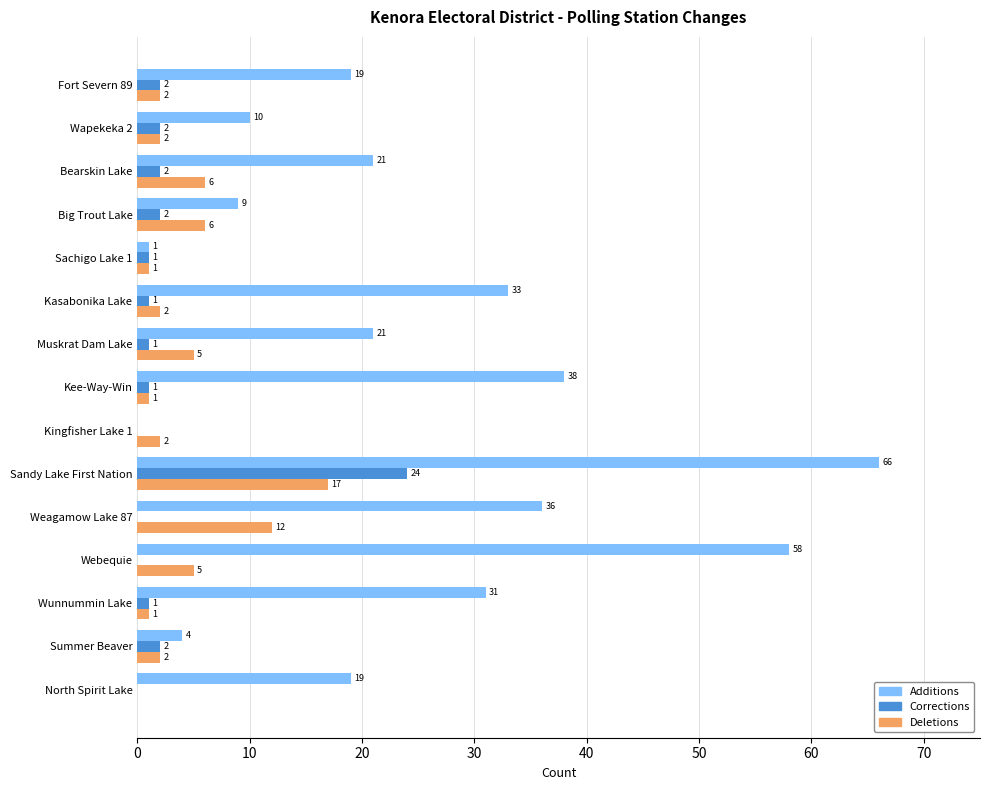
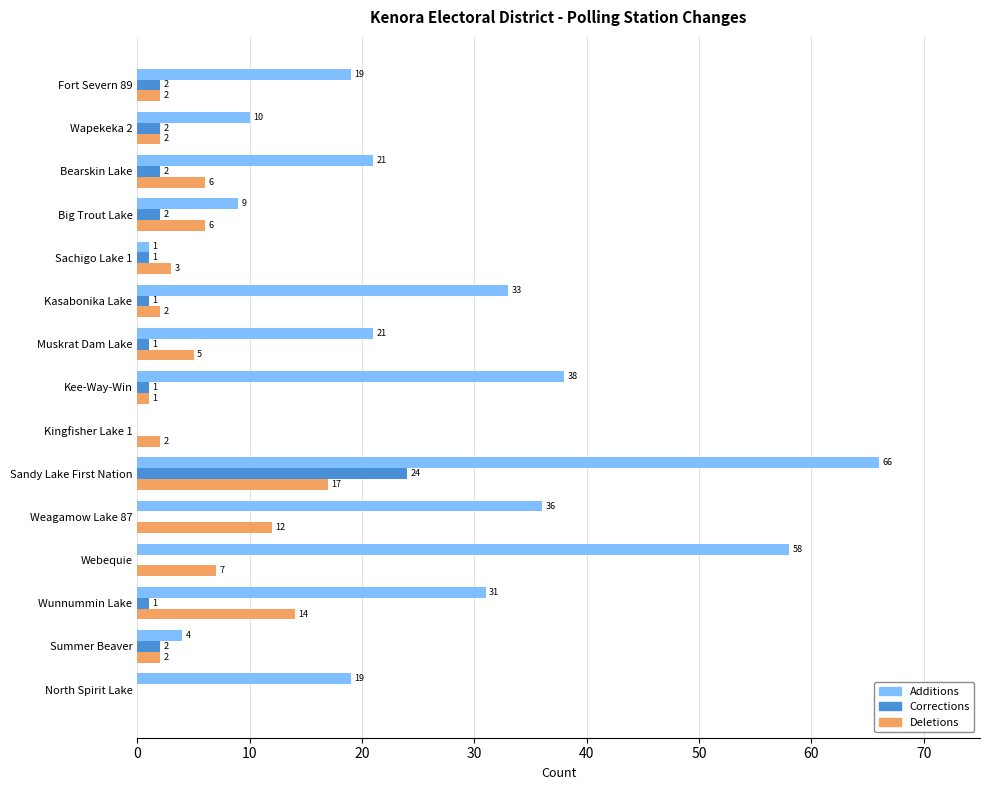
  {
    "Additions": {
      "Fort Severn 89": 19,
      "Wapekeka 2": 10,
      "Bearskin Lake": 21,
      "Big Trout Lake": 9,
      "Sachigo Lake 1": 1,
      "Kasabonika Lake": 33,
      "Muskrat Dam Lake": 21,
      "Kee-Way-Win": 38,
      "Sandy Lake First Nation": 66,
      "Weagamow Lake 87": 36,
      "Webequie": 58,
      "Wunnummin Lake": 31,
      "Summer Beaver": 4,
      "North Spirit Lake": 19
    },
    "Corrections": {
      "Fort Severn 89": 2,
      "Wapekeka 2": 2,
      "Bearskin Lake": 2,
      "Big Trout Lake": 2,
      "Sachigo Lake 1": 1,
      "Kasabonika Lake": 1,
      "Muskrat Dam Lake": 1,
      "Kee-Way-Win": 1,
      "Sandy Lake First Nation": 24,
      "Wunnummin Lake": 1,
      "Summer Beaver": 2
    },
    "Deletions": {
      "Fort Severn 89": 2,
      "Wapekeka 2": 2,
      "Bearskin Lake": 6,
      "Big Trout Lake": 6,
-     "Sachigo Lake 1": 1,
+     "Sachigo Lake 1": 3,
      "Kasabonika Lake": 2,
      "Muskrat Dam Lake": 5,
      "Kee-Way-Win": 1,
      "Kingfisher Lake 1": 2,
      "Sandy Lake First Nation": 17,
      "Weagamow Lake 87": 12,
-     "Webequie": 5,
-     "Wunnummin Lake": 1,
+     "Webequie": 7,
+     "Wunnummin Lake": 14,
      "Summer Beaver": 2
    }
  }
